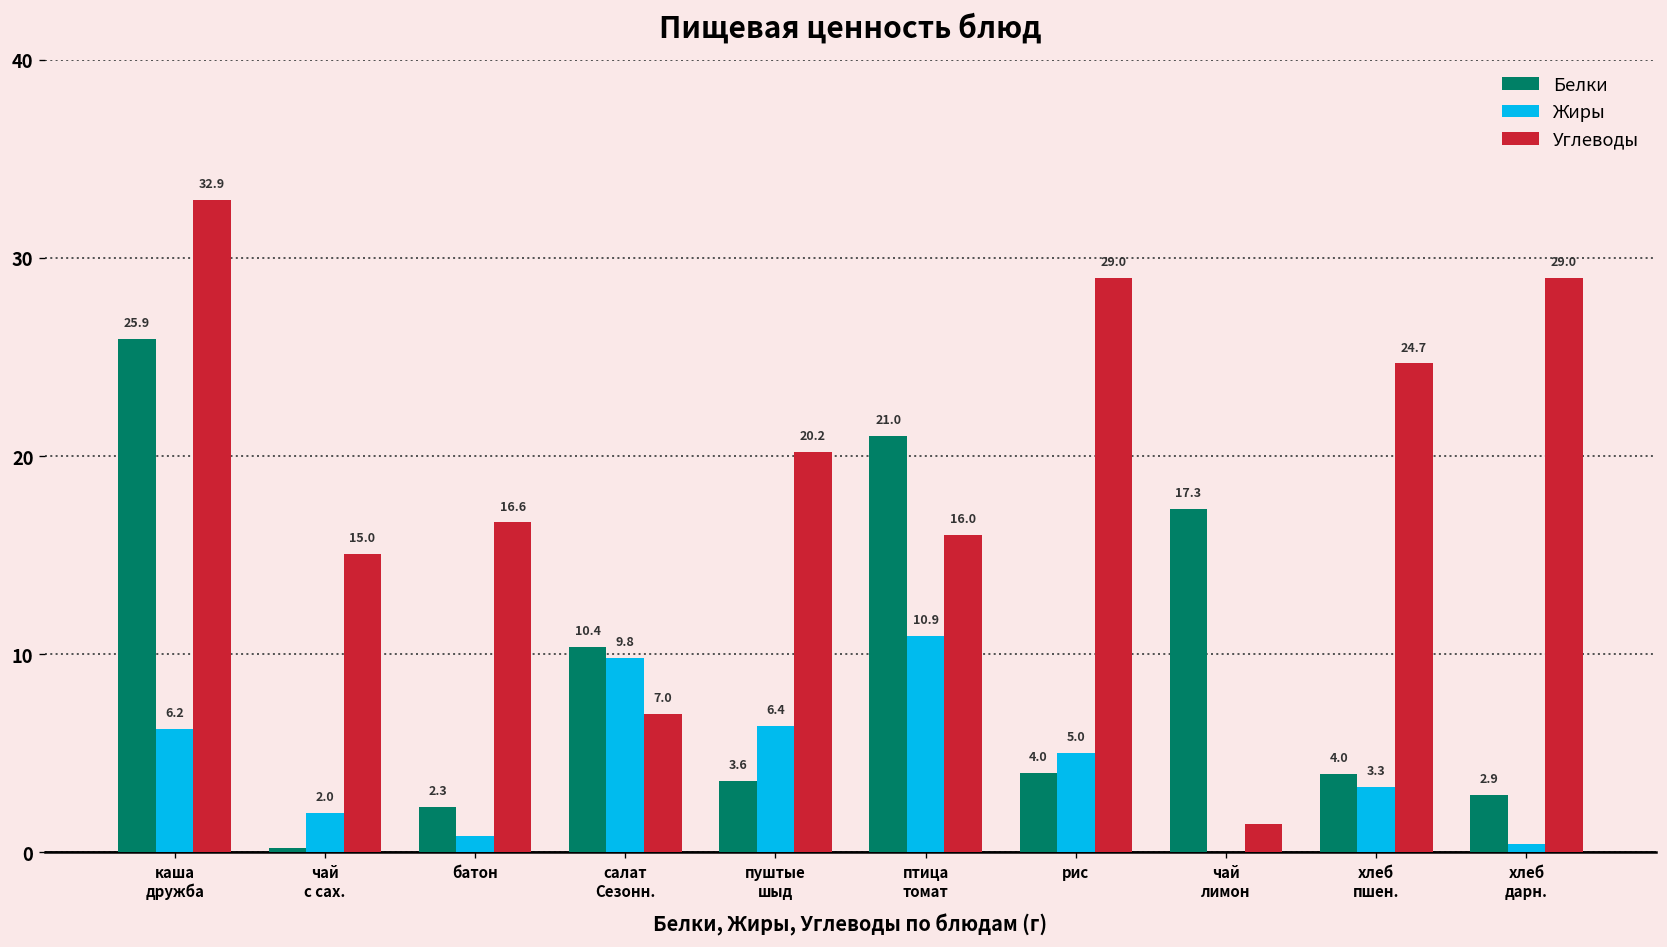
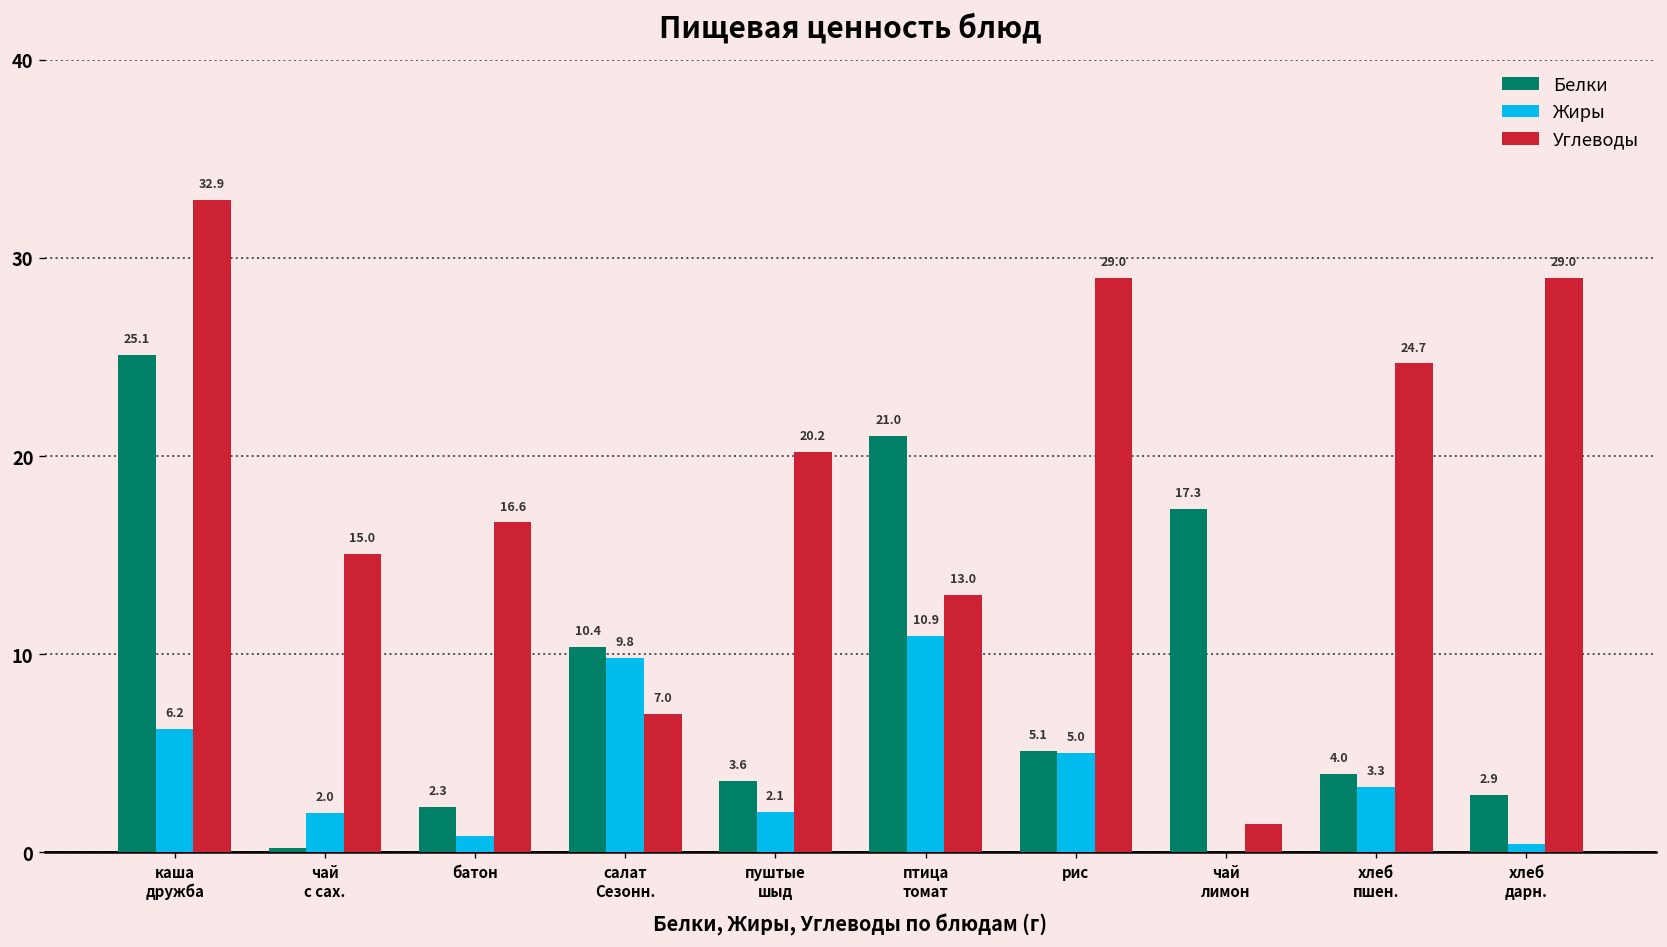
  {
    "Белки": {
-     "каша дружба": 25.9,
+     "каша дружба": 25.1,
      "батон": 2.3,
      "салат Сезонн.": 10.4,
      "пуштые шыд": 3.6,
      "птица томат": 21.0,
-     "рис": 4.0,
+     "рис": 5.1,
      "чай лимон": 17.3,
      "хлеб пшен.": 4.0,
      "хлеб дарн.": 2.9
    },
    "Жиры": {
      "каша дружба": 6.2,
      "чай с сах.": 2.0,
      "салат Сезонн.": 9.8,
-     "пуштые шыд": 6.4,
+     "пуштые шыд": 2.1,
      "птица томат": 10.9,
      "рис": 5.0,
      "хлеб пшен.": 3.3
    },
    "Углеводы": {
      "каша дружба": 32.9,
      "чай с сах.": 15.0,
      "батон": 16.6,
      "салат Сезонн.": 7.0,
      "пуштые шыд": 20.2,
-     "птица томат": 16.0,
+     "птица томат": 13.0,
      "рис": 29.0,
      "хлеб пшен.": 24.7,
      "хлеб дарн.": 29.0
    }
  }
